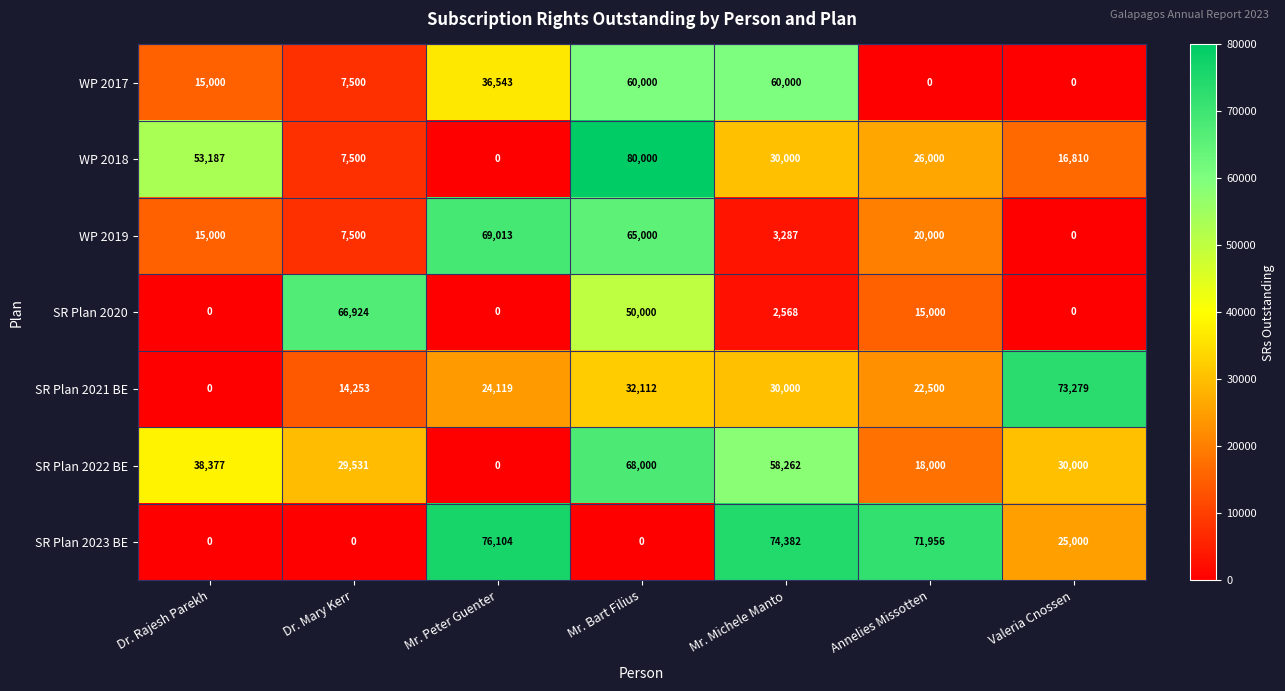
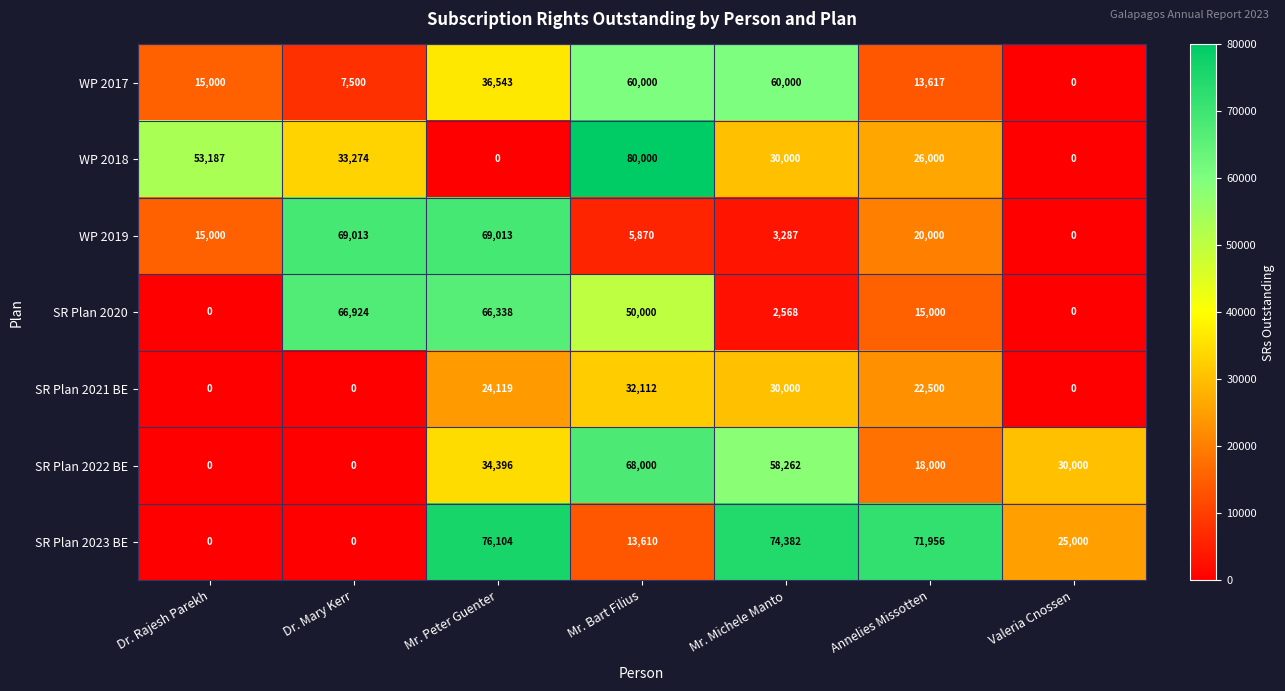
  {
    "WP 2017": {
      "Dr. Rajesh Parekh": "15,000",
      "Dr. Mary Kerr": "7,500",
      "Mr. Peter Guenter": "36,543",
      "Mr. Bart Filius": "60,000",
      "Mr. Michele Manto": "60,000",
-     "Annelies Missotten": "0",
+     "Annelies Missotten": "13,617",
      "Valeria Cnossen": "0"
    },
    "WP 2018": {
      "Dr. Rajesh Parekh": "53,187",
-     "Dr. Mary Kerr": "7,500",
+     "Dr. Mary Kerr": "33,274",
      "Mr. Peter Guenter": "0",
      "Mr. Bart Filius": "80,000",
      "Mr. Michele Manto": "30,000",
      "Annelies Missotten": "26,000",
-     "Valeria Cnossen": "16,810"
+     "Valeria Cnossen": "0"
    },
    "WP 2019": {
      "Dr. Rajesh Parekh": "15,000",
-     "Dr. Mary Kerr": "7,500",
+     "Dr. Mary Kerr": "69,013",
      "Mr. Peter Guenter": "69,013",
-     "Mr. Bart Filius": "65,000",
+     "Mr. Bart Filius": "5,870",
      "Mr. Michele Manto": "3,287",
      "Annelies Missotten": "20,000",
      "Valeria Cnossen": "0"
    },
    "SR Plan 2020": {
      "Dr. Rajesh Parekh": "0",
      "Dr. Mary Kerr": "66,924",
-     "Mr. Peter Guenter": "0",
+     "Mr. Peter Guenter": "66,338",
      "Mr. Bart Filius": "50,000",
      "Mr. Michele Manto": "2,568",
      "Annelies Missotten": "15,000",
      "Valeria Cnossen": "0"
    },
    "SR Plan 2021 BE": {
      "Dr. Rajesh Parekh": "0",
-     "Dr. Mary Kerr": "14,253",
+     "Dr. Mary Kerr": "0",
      "Mr. Peter Guenter": "24,119",
      "Mr. Bart Filius": "32,112",
      "Mr. Michele Manto": "30,000",
      "Annelies Missotten": "22,500",
-     "Valeria Cnossen": "73,279"
+     "Valeria Cnossen": "0"
    },
    "SR Plan 2022 BE": {
-     "Dr. Rajesh Parekh": "38,377",
-     "Dr. Mary Kerr": "29,531",
-     "Mr. Peter Guenter": "0",
+     "Dr. Rajesh Parekh": "0",
+     "Dr. Mary Kerr": "0",
+     "Mr. Peter Guenter": "34,396",
      "Mr. Bart Filius": "68,000",
      "Mr. Michele Manto": "58,262",
      "Annelies Missotten": "18,000",
      "Valeria Cnossen": "30,000"
    },
    "SR Plan 2023 BE": {
      "Dr. Rajesh Parekh": "0",
      "Dr. Mary Kerr": "0",
      "Mr. Peter Guenter": "76,104",
-     "Mr. Bart Filius": "0",
+     "Mr. Bart Filius": "13,610",
      "Mr. Michele Manto": "74,382",
      "Annelies Missotten": "71,956",
      "Valeria Cnossen": "25,000"
    }
  }
